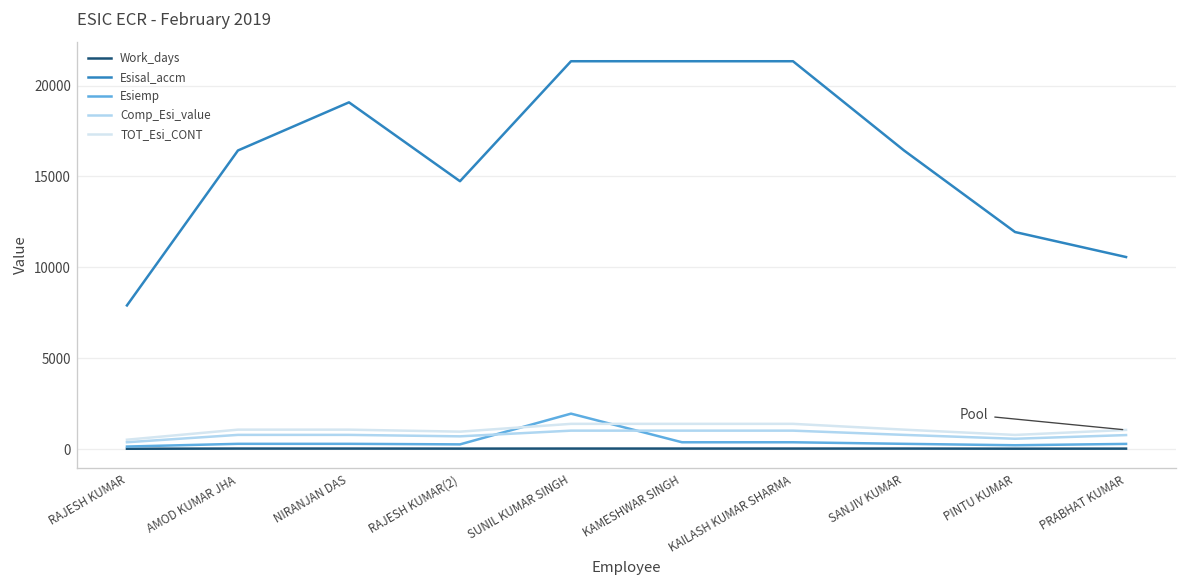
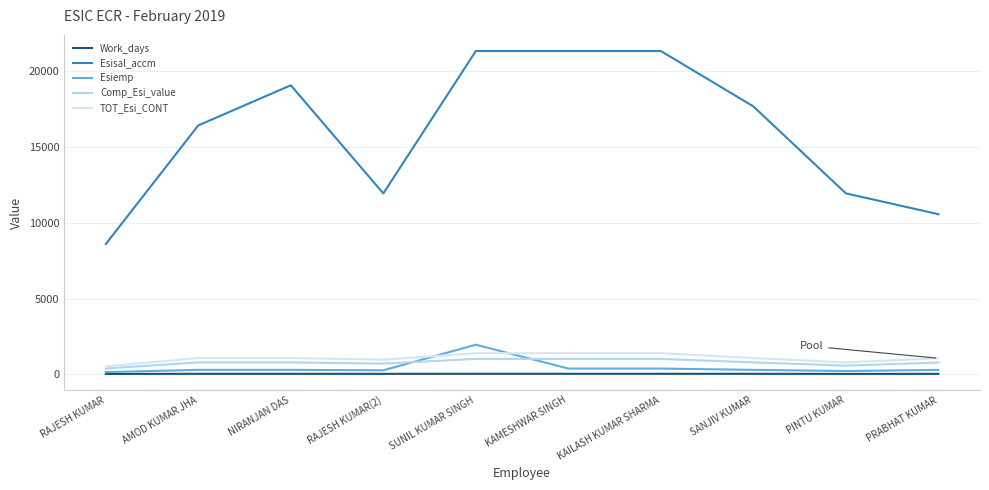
  {
    "Work_days": {
      "AMOD KUMAR JHA": 0,
      "NIRANJAN DAS": 0,
      "RAJESH KUMAR(2)": 0,
      "SUNIL KUMAR SINGH": 0,
      "KAMESHWAR SINGH": 0,
      "KAILASH KUMAR SHARMA": 0,
      "SANJIV KUMAR": 0,
      "PINTU KUMAR": 0,
      "PRABHAT KUMAR": 0
    },
    "Esisal_accm": {
-     "RAJESH KUMAR": 7900,
+     "RAJESH KUMAR": 8600,
      "AMOD KUMAR JHA": 16400,
      "NIRANJAN DAS": 19100,
-     "RAJESH KUMAR(2)": 14700,
+     "RAJESH KUMAR(2)": 11900,
      "SUNIL KUMAR SINGH": 21300,
      "KAMESHWAR SINGH": 21300,
      "KAILASH KUMAR SHARMA": 21300,
-     "SANJIV KUMAR": 16400,
+     "SANJIV KUMAR": 17700,
      "PINTU KUMAR": 11900,
      "PRABHAT KUMAR": 10600
    },
    "Esiemp": {
      "AMOD KUMAR JHA": 300,
      "NIRANJAN DAS": 300,
      "RAJESH KUMAR(2)": 300,
      "SUNIL KUMAR SINGH": 1900,
      "KAMESHWAR SINGH": 400,
      "KAILASH KUMAR SHARMA": 400,
      "SANJIV KUMAR": 300,
      "PINTU KUMAR": 200,
      "PRABHAT KUMAR": 300
    }
  }
